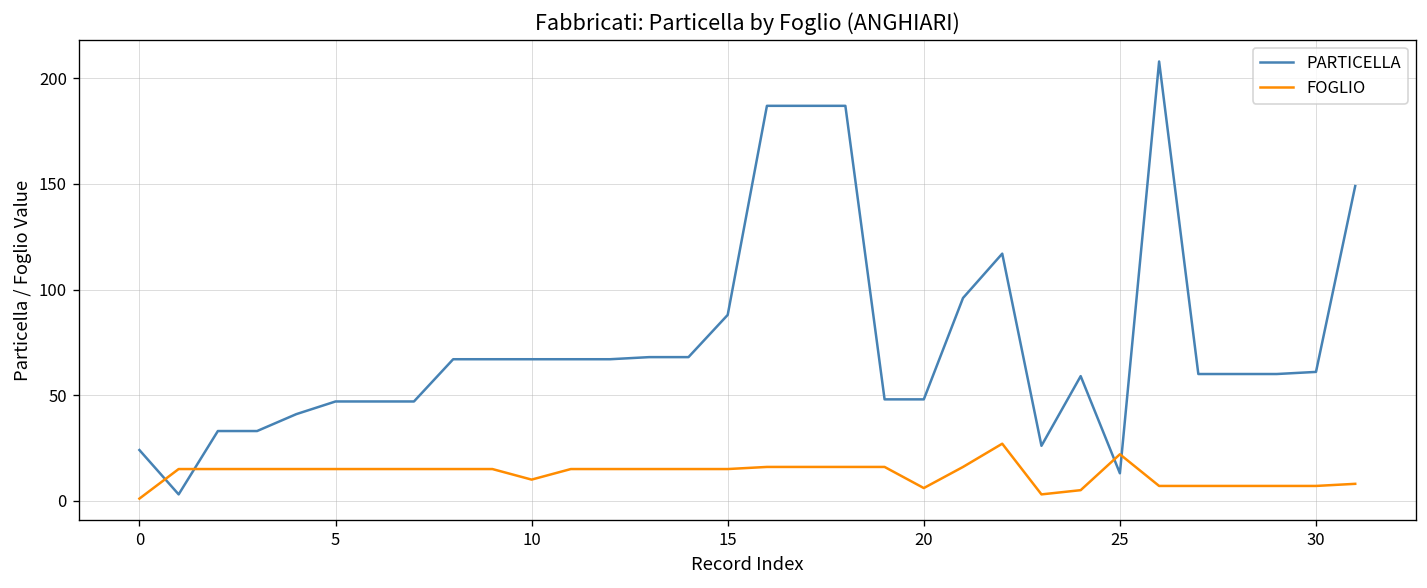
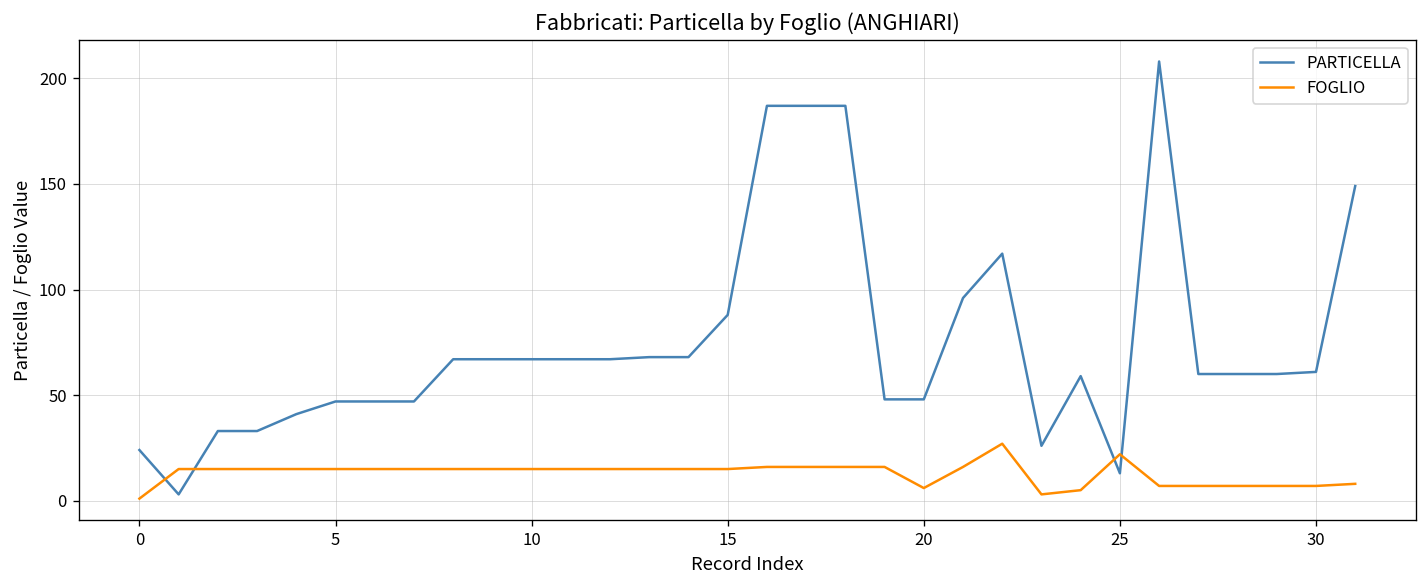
  {
    "PARTICELLA": {
      "0": 24,
      "10": 67,
      "20": 48,
      "25": 13,
      "30": 61
    },
    "FOGLIO": {
      "0": 1,
-     "10": 10,
+     "10": 15,
      "20": 6,
      "25": 22,
      "30": 7
    }
  }
